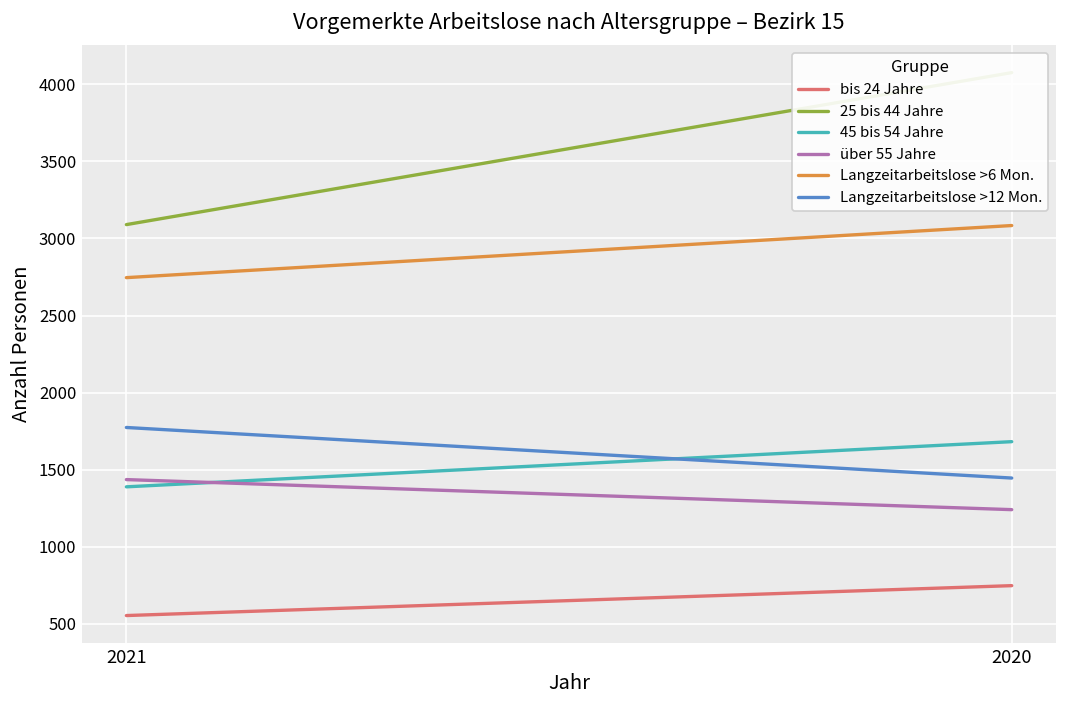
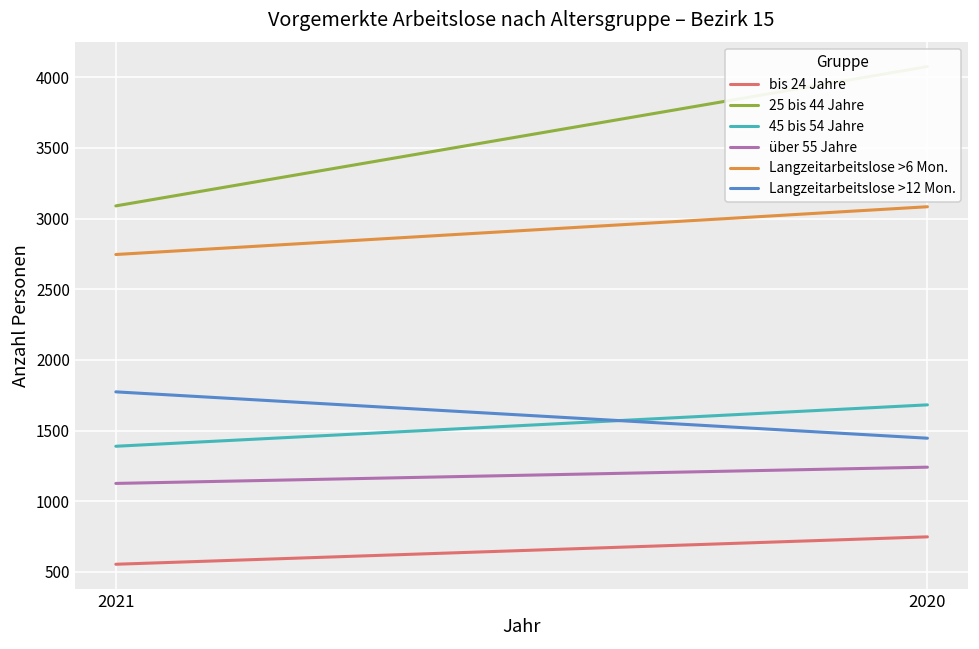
  {
    "25 bis 44 Jahre": {
      "2021": 3090
    },
    "über 55 Jahre": {
-     "2021": 1440,
+     "2021": 1130,
      "2020": 1240
    }
  }
